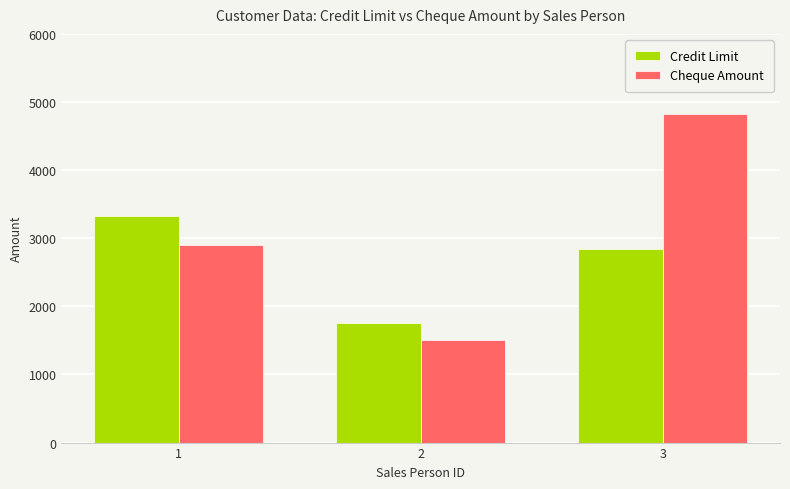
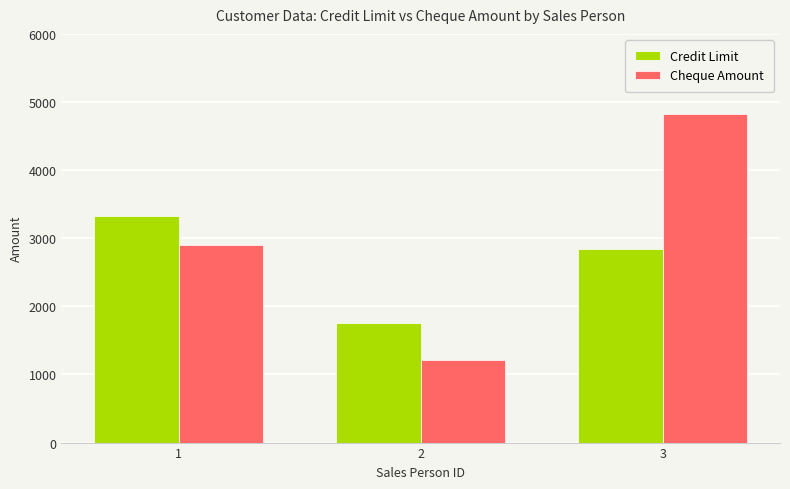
  {
    "Credit Limit": {
      "1": 3300,
      "2": 1800,
      "3": 2800
    },
    "Cheque Amount": {
      "1": 2900,
-     "2": 1500,
+     "2": 1200,
      "3": 4800
    }
  }
